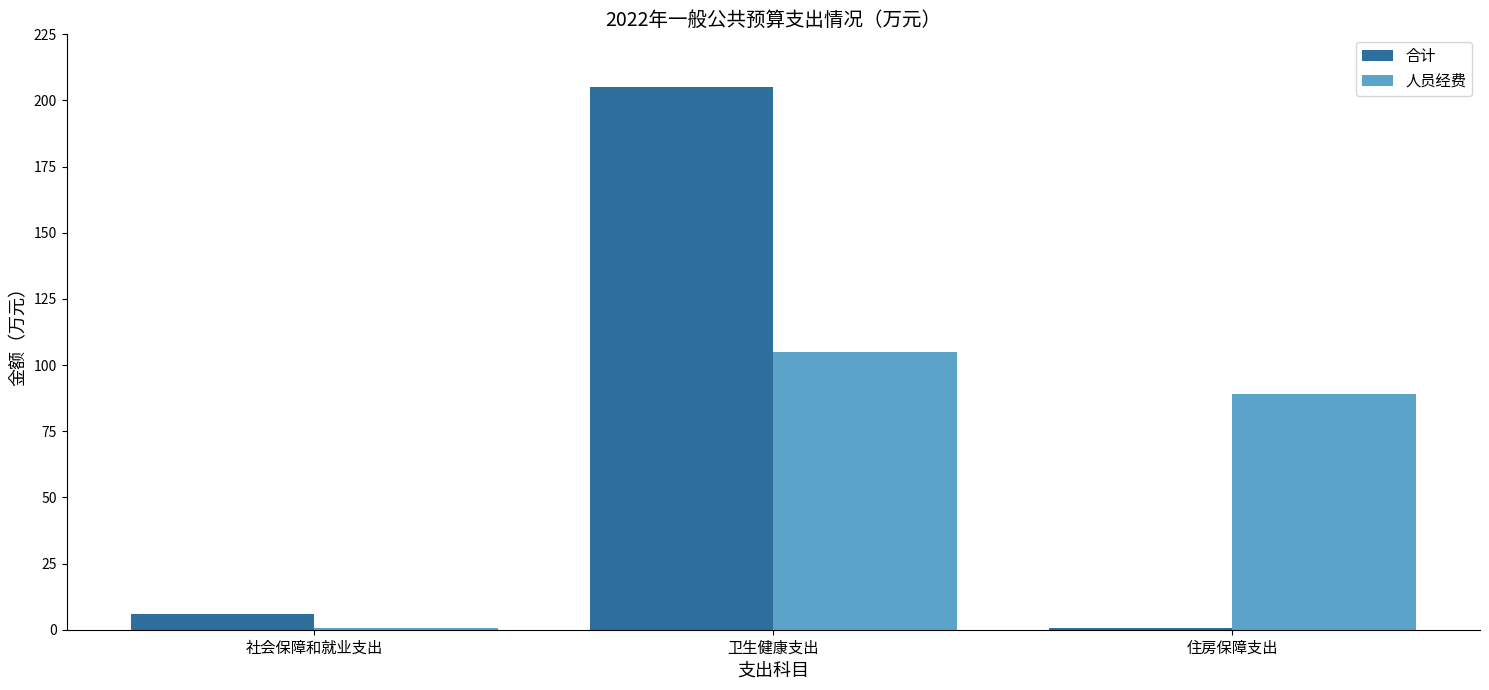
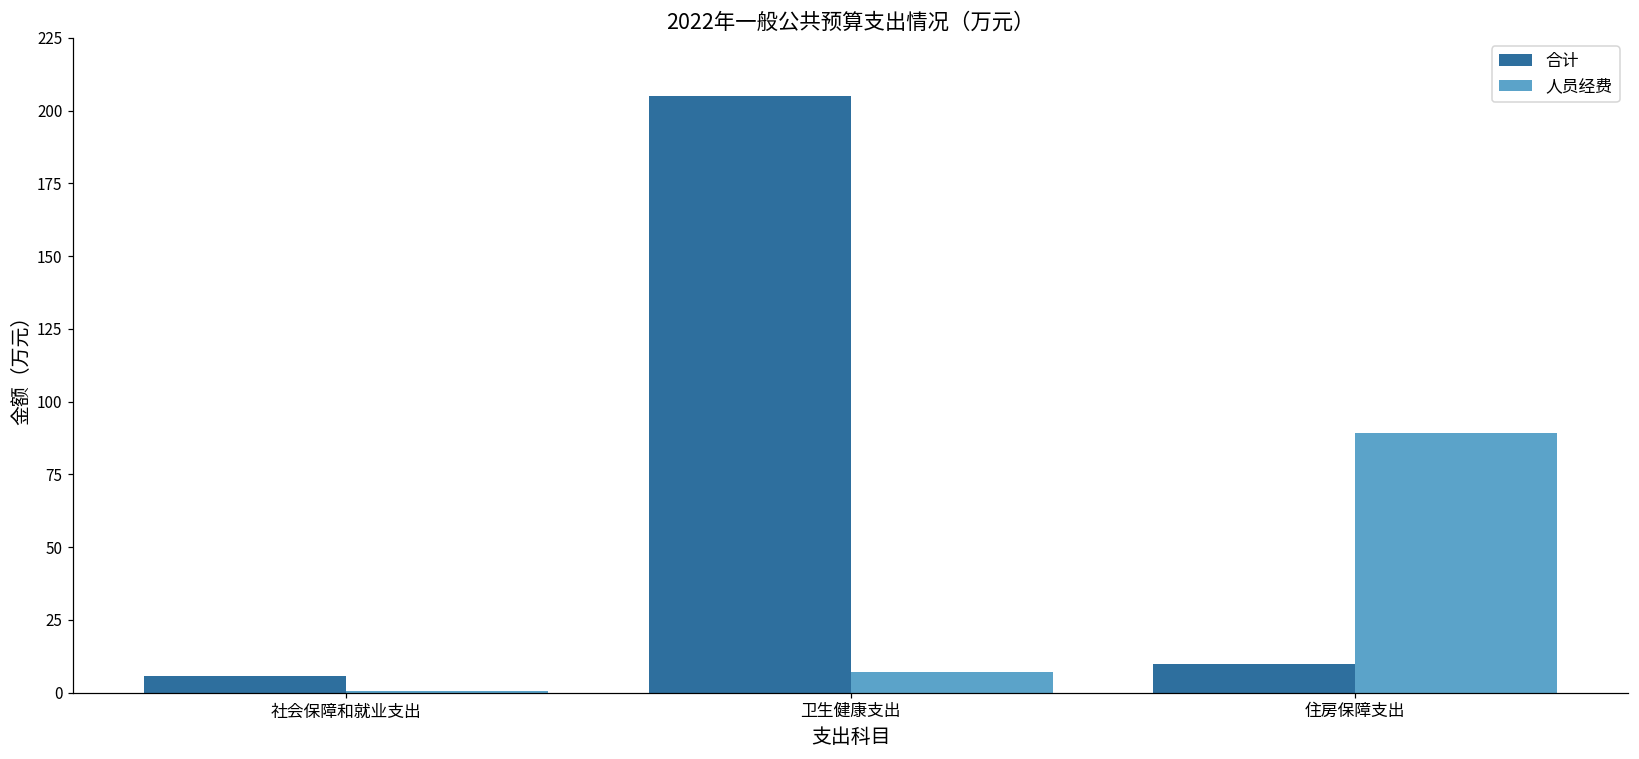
  {
    "合计": {
      "社会保障和就业支出": 6,
      "卫生健康支出": 205,
-     "住房保障支出": 1
+     "住房保障支出": 10
    },
    "人员经费": {
-     "卫生健康支出": 105,
+     "卫生健康支出": 7,
      "住房保障支出": 89
    }
  }
